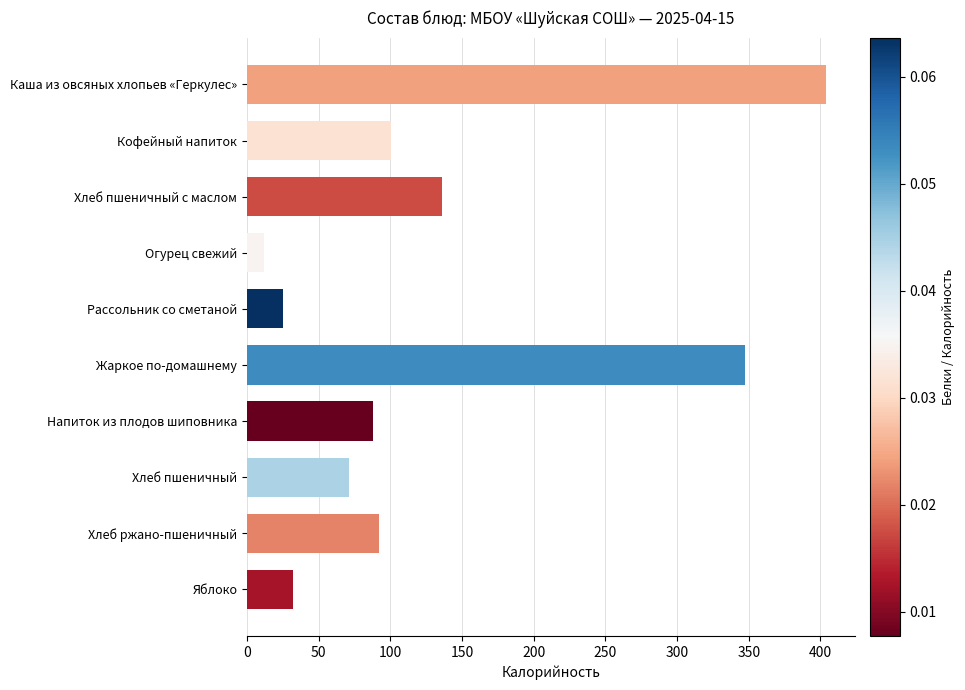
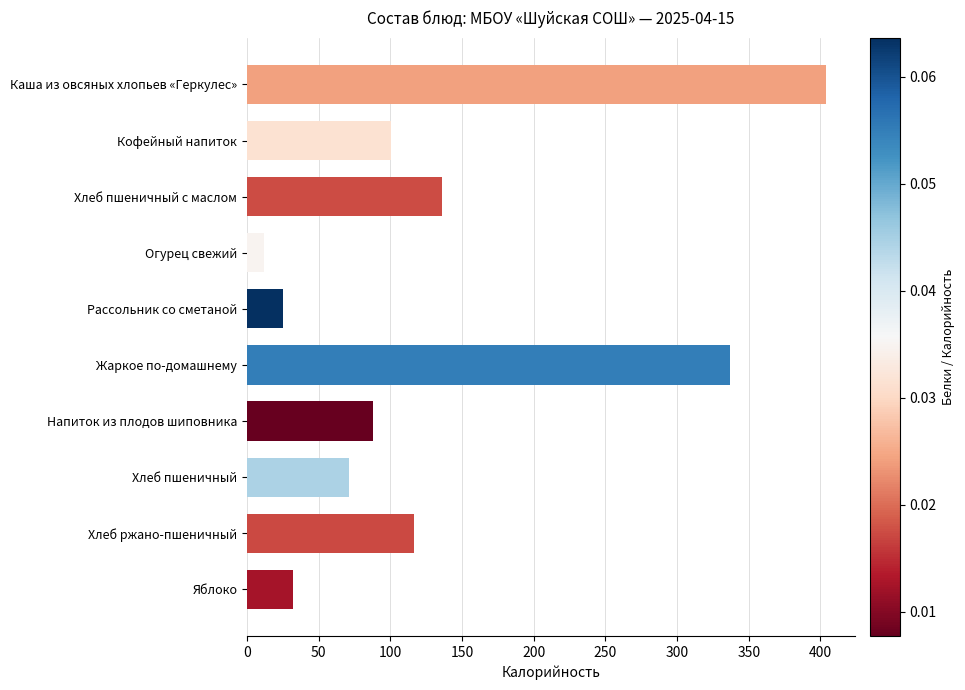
  {
    "Каша из овсяных хлопьев «Геркулес»": 404,
    "Кофейный напиток": 101,
    "Хлеб пшеничный с маслом": 136,
    "Огурец свежий": 12,
    "Рассольник со сметаной": 25,
-   "Жаркое по-домашнему": 347,
+   "Жаркое по-домашнему": 337,
    "Напиток из плодов шиповника": 88,
    "Хлеб пшеничный": 71,
-   "Хлеб ржано-пшеничный": 92,
+   "Хлеб ржано-пшеничный": 116,
    "Яблоко": 32
  }
